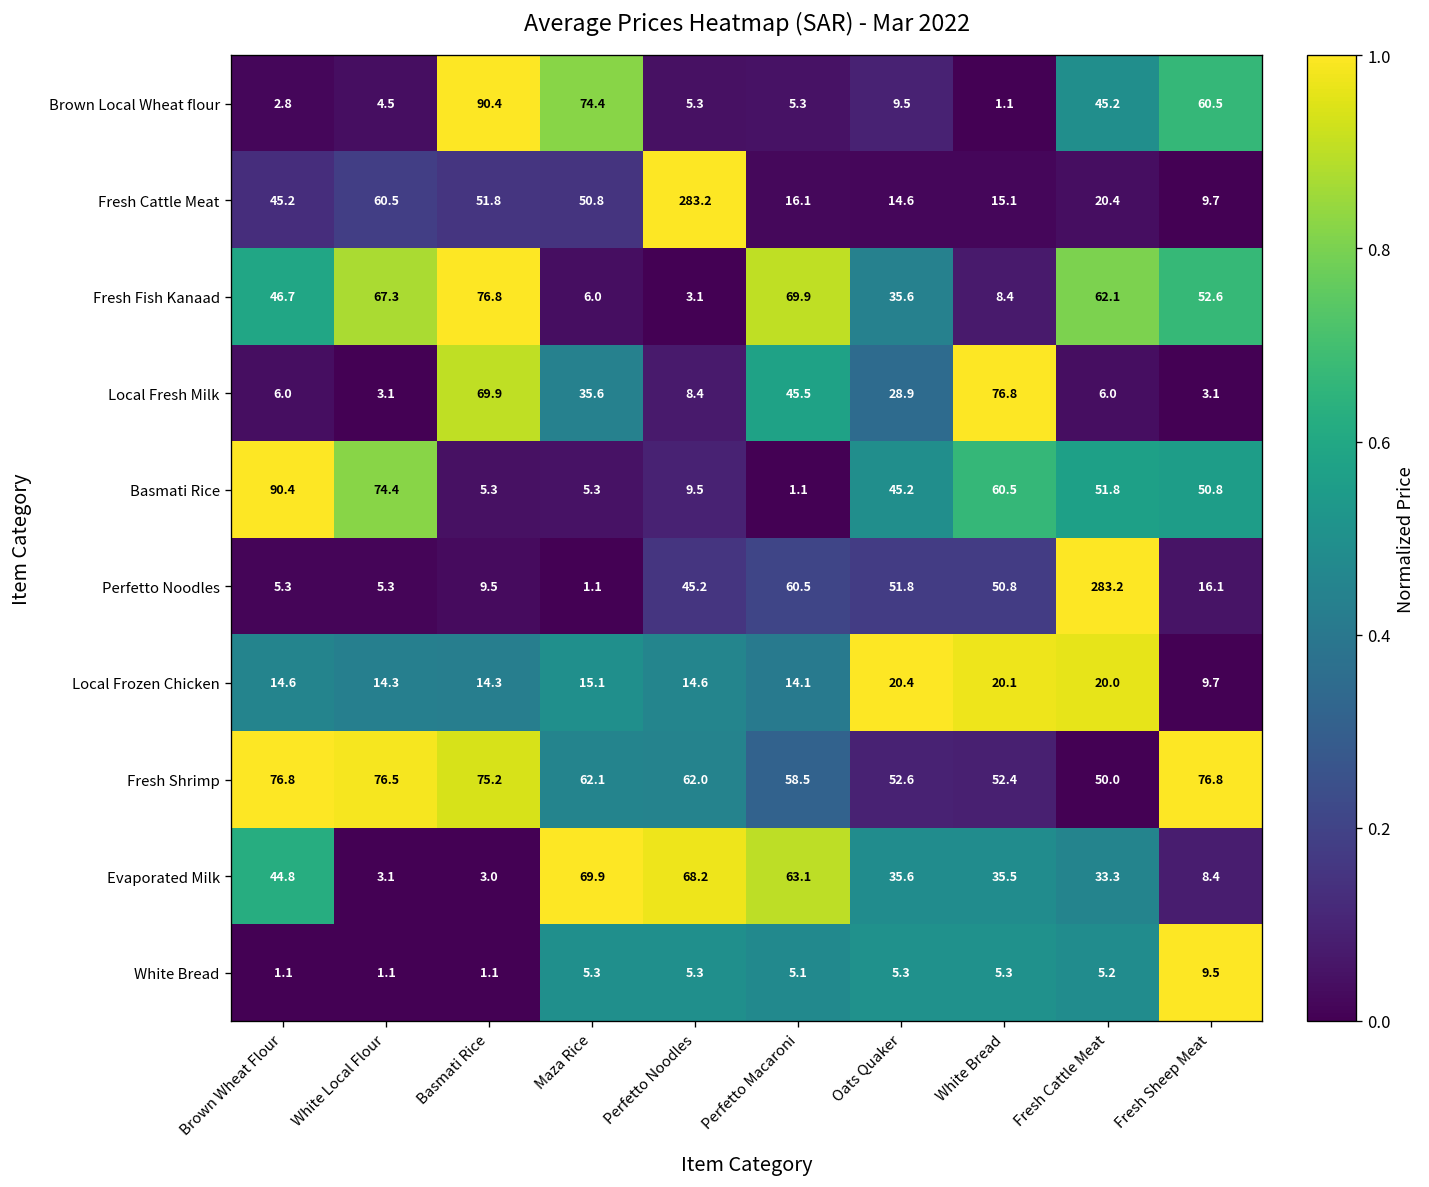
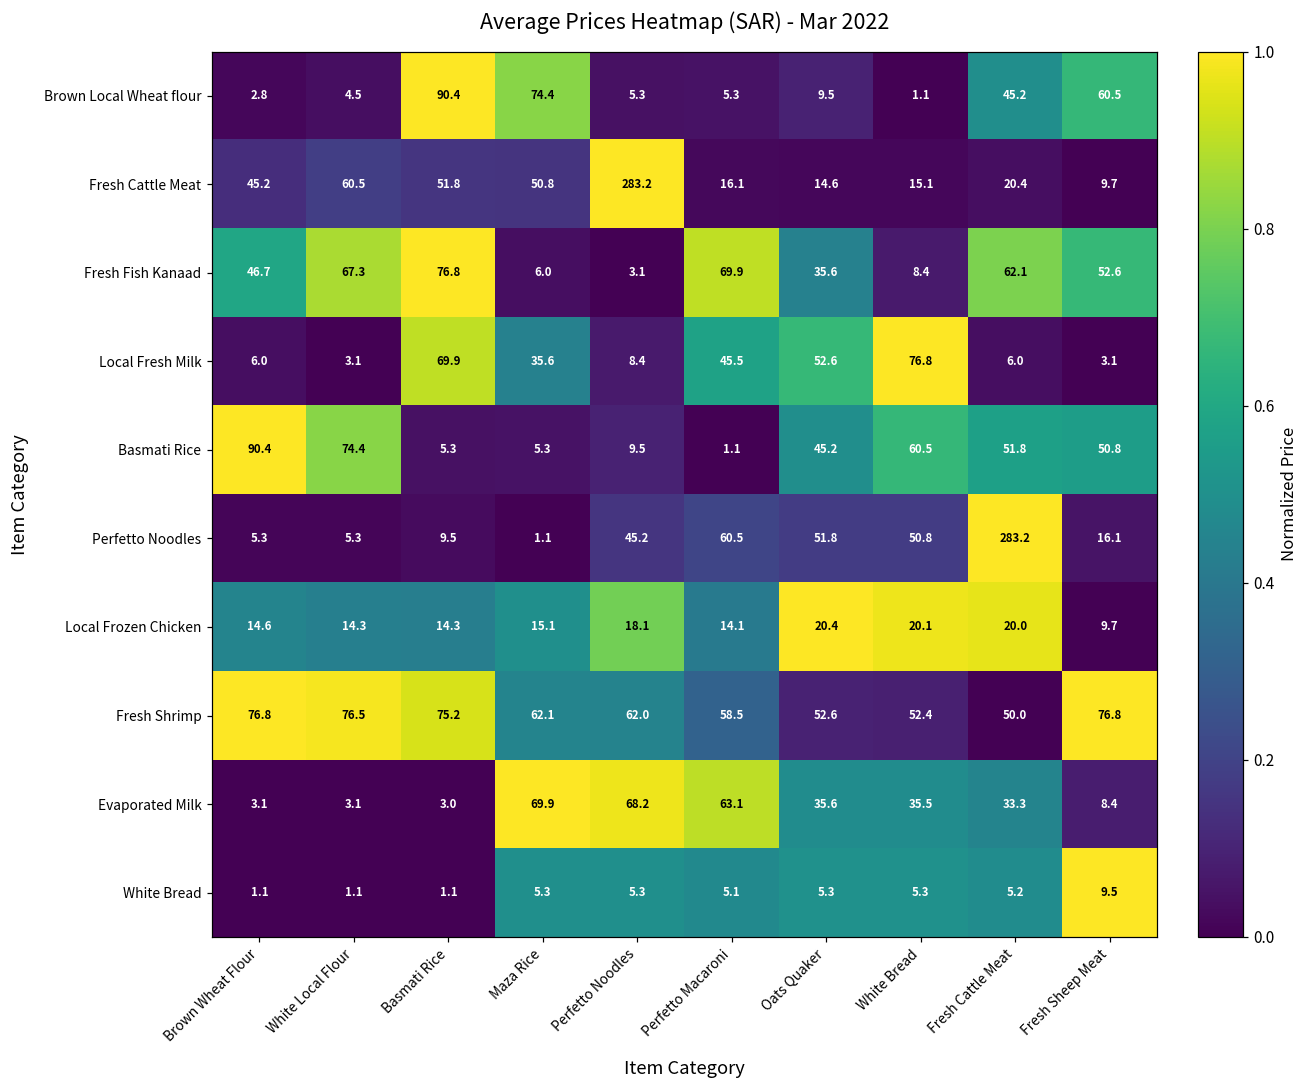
  {
    "Brown Local Wheat flour": {
      "Brown Wheat Flour": 2.8,
      "White Local Flour": 4.5,
      "Basmati Rice": 90.4,
      "Maza Rice": 74.4,
      "Perfetto Noodles": 5.3,
      "Perfetto Macaroni": 5.3,
      "Oats Quaker": 9.5,
      "White Bread": 1.1,
      "Fresh Cattle Meat": 45.2,
      "Fresh Sheep Meat": 60.5
    },
    "Fresh Cattle Meat": {
      "Brown Wheat Flour": 45.2,
      "White Local Flour": 60.5,
      "Basmati Rice": 51.8,
      "Maza Rice": 50.8,
      "Perfetto Noodles": 283.2,
      "Perfetto Macaroni": 16.1,
      "Oats Quaker": 14.6,
      "White Bread": 15.1,
      "Fresh Cattle Meat": 20.4,
      "Fresh Sheep Meat": 9.7
    },
    "Fresh Fish Kanaad": {
      "Brown Wheat Flour": 46.7,
      "White Local Flour": 67.3,
      "Basmati Rice": 76.8,
      "Maza Rice": 6.0,
      "Perfetto Noodles": 3.1,
      "Perfetto Macaroni": 69.9,
      "Oats Quaker": 35.6,
      "White Bread": 8.4,
      "Fresh Cattle Meat": 62.1,
      "Fresh Sheep Meat": 52.6
    },
    "Local Fresh Milk": {
      "Brown Wheat Flour": 6.0,
      "White Local Flour": 3.1,
      "Basmati Rice": 69.9,
      "Maza Rice": 35.6,
      "Perfetto Noodles": 8.4,
      "Perfetto Macaroni": 45.5,
-     "Oats Quaker": 28.9,
+     "Oats Quaker": 52.6,
      "White Bread": 76.8,
      "Fresh Cattle Meat": 6.0,
      "Fresh Sheep Meat": 3.1
    },
    "Basmati Rice": {
      "Brown Wheat Flour": 90.4,
      "White Local Flour": 74.4,
      "Basmati Rice": 5.3,
      "Maza Rice": 5.3,
      "Perfetto Noodles": 9.5,
      "Perfetto Macaroni": 1.1,
      "Oats Quaker": 45.2,
      "White Bread": 60.5,
      "Fresh Cattle Meat": 51.8,
      "Fresh Sheep Meat": 50.8
    },
    "Perfetto Noodles": {
      "Brown Wheat Flour": 5.3,
      "White Local Flour": 5.3,
      "Basmati Rice": 9.5,
      "Maza Rice": 1.1,
      "Perfetto Noodles": 45.2,
      "Perfetto Macaroni": 60.5,
      "Oats Quaker": 51.8,
      "White Bread": 50.8,
      "Fresh Cattle Meat": 283.2,
      "Fresh Sheep Meat": 16.1
    },
    "Local Frozen Chicken": {
      "Brown Wheat Flour": 14.6,
      "White Local Flour": 14.3,
      "Basmati Rice": 14.3,
      "Maza Rice": 15.1,
-     "Perfetto Noodles": 14.6,
+     "Perfetto Noodles": 18.1,
      "Perfetto Macaroni": 14.1,
      "Oats Quaker": 20.4,
      "White Bread": 20.1,
      "Fresh Cattle Meat": 20.0,
      "Fresh Sheep Meat": 9.7
    },
    "Fresh Shrimp": {
      "Brown Wheat Flour": 76.8,
      "White Local Flour": 76.5,
      "Basmati Rice": 75.2,
      "Maza Rice": 62.1,
      "Perfetto Noodles": 62.0,
      "Perfetto Macaroni": 58.5,
      "Oats Quaker": 52.6,
      "White Bread": 52.4,
      "Fresh Cattle Meat": 50.0,
      "Fresh Sheep Meat": 76.8
    },
    "Evaporated Milk": {
-     "Brown Wheat Flour": 44.8,
+     "Brown Wheat Flour": 3.1,
      "White Local Flour": 3.1,
      "Basmati Rice": 3.0,
      "Maza Rice": 69.9,
      "Perfetto Noodles": 68.2,
      "Perfetto Macaroni": 63.1,
      "Oats Quaker": 35.6,
      "White Bread": 35.5,
      "Fresh Cattle Meat": 33.3,
      "Fresh Sheep Meat": 8.4
    },
    "White Bread": {
      "Brown Wheat Flour": 1.1,
      "White Local Flour": 1.1,
      "Basmati Rice": 1.1,
      "Maza Rice": 5.3,
      "Perfetto Noodles": 5.3,
      "Perfetto Macaroni": 5.1,
      "Oats Quaker": 5.3,
      "White Bread": 5.3,
      "Fresh Cattle Meat": 5.2,
      "Fresh Sheep Meat": 9.5
    }
  }
